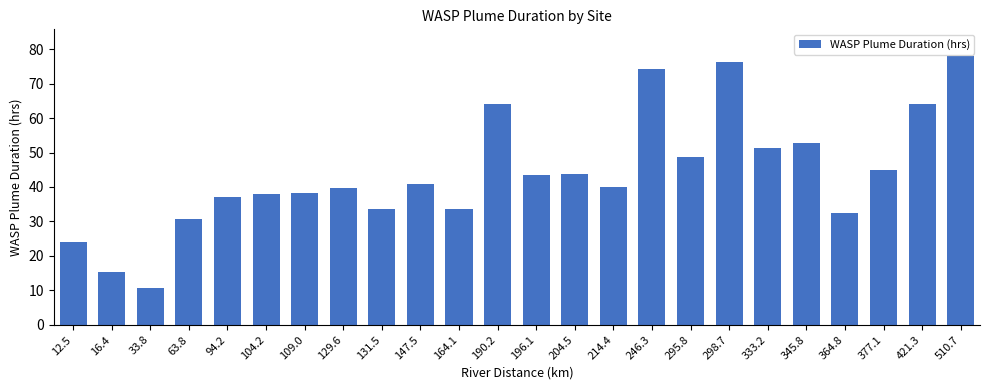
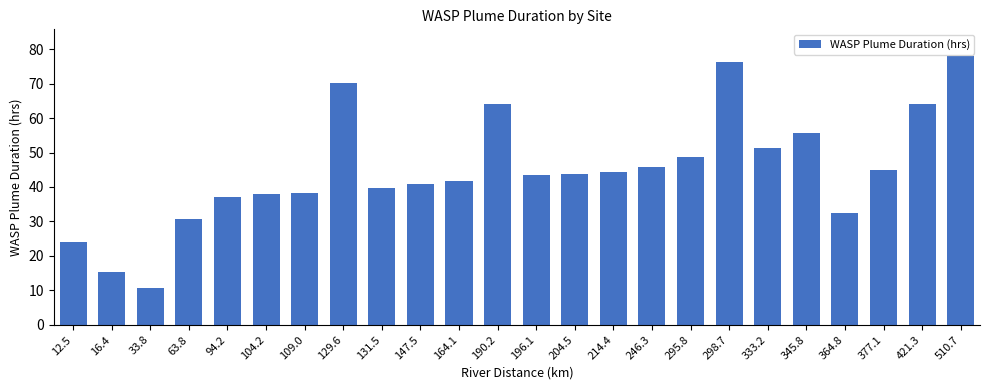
  {
    "12.5": 24,
    "16.4": 15,
    "33.8": 11,
    "63.8": 31,
    "94.2": 37,
    "104.2": 38,
    "109.0": 38,
-   "129.6": 40,
-   "131.5": 34,
+   "129.6": 70,
+   "131.5": 40,
    "147.5": 41,
-   "164.1": 34,
+   "164.1": 42,
    "190.2": 64,
    "196.1": 43,
    "204.5": 44,
-   "214.4": 40,
-   "246.3": 74,
+   "214.4": 44,
+   "246.3": 46,
    "295.8": 49,
    "298.7": 76,
    "333.2": 51,
-   "345.8": 53,
+   "345.8": 56,
    "364.8": 32,
    "377.1": 45,
    "421.3": 64,
    "510.7": 78
  }
